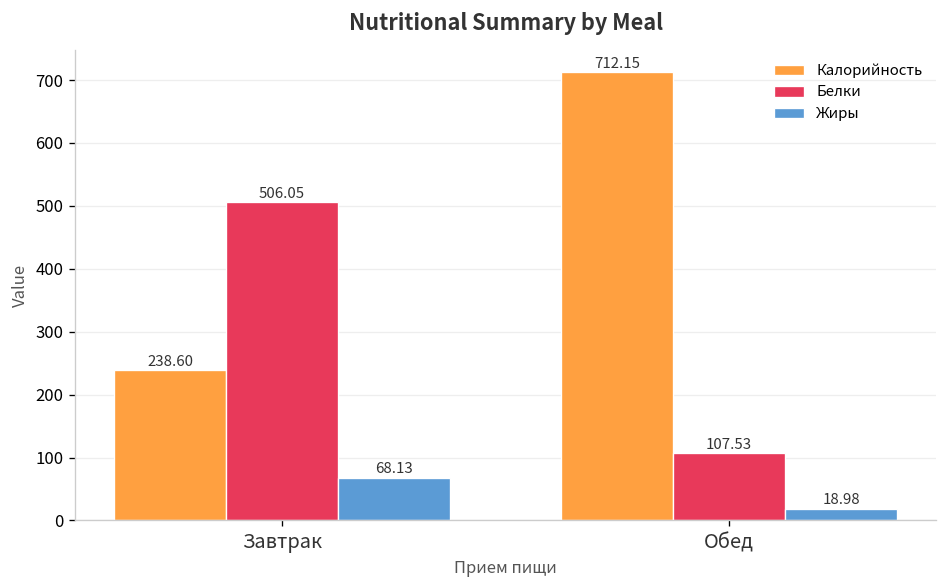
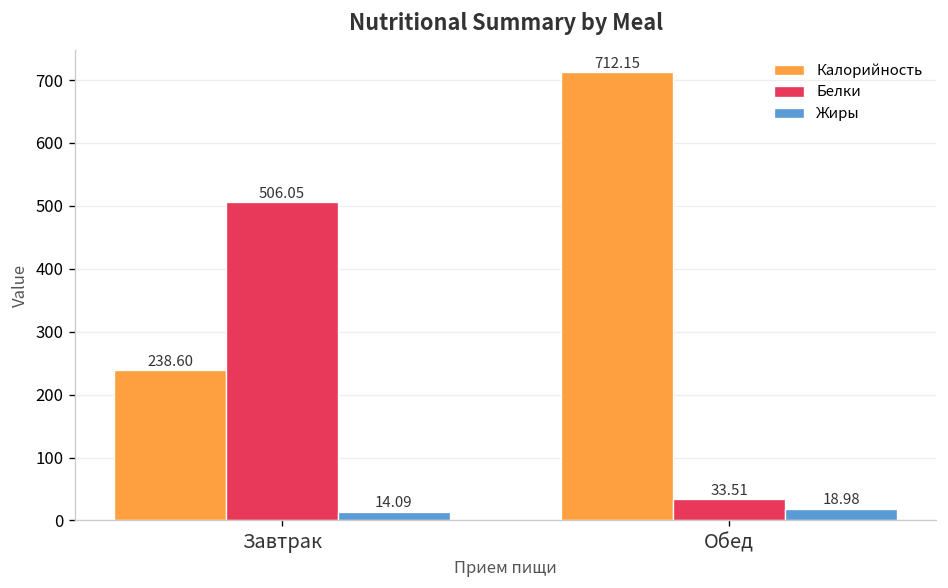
  {
    "Калорийность": {
      "Завтрак": 238.60,
      "Обед": 712.15
    },
    "Белки": {
      "Завтрак": 506.05,
-     "Обед": 107.53
+     "Обед": 33.51
    },
    "Жиры": {
-     "Завтрак": 68.13,
+     "Завтрак": 14.09,
      "Обед": 18.98
    }
  }
